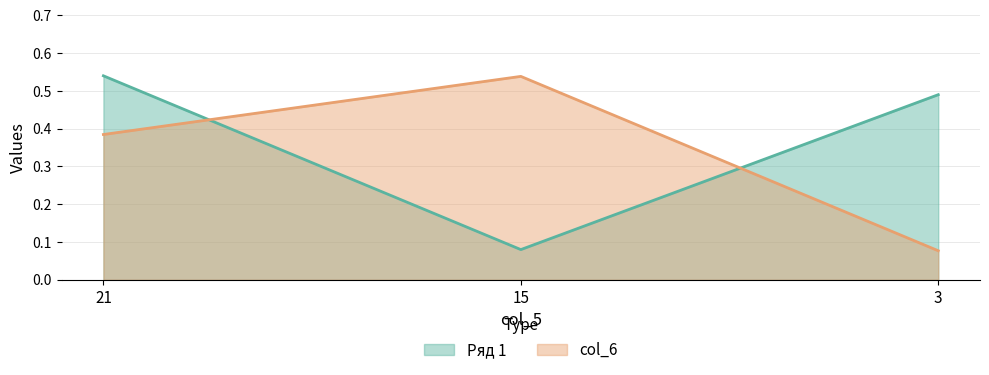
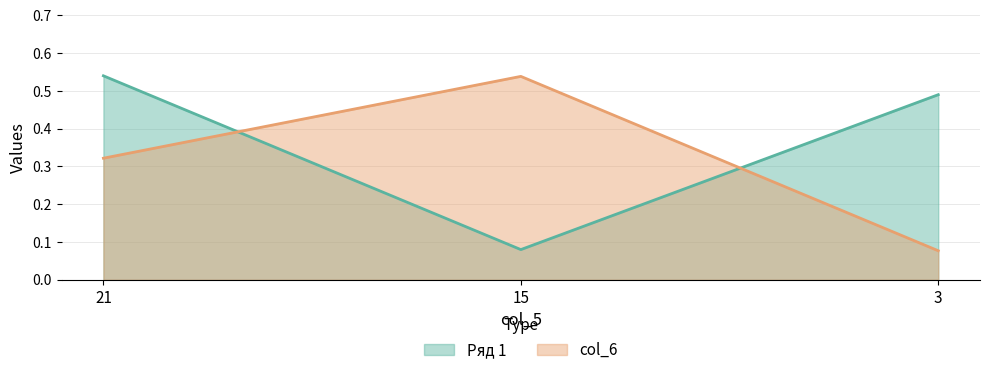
  {
    "Ряд 1": {
      "21": 0.54,
      "15": 0.08,
      "3": 0.49
    },
    "col_6": {
-     "21": 0.38,
+     "21": 0.32,
      "15": 0.54,
      "3": 0.08
    }
  }
